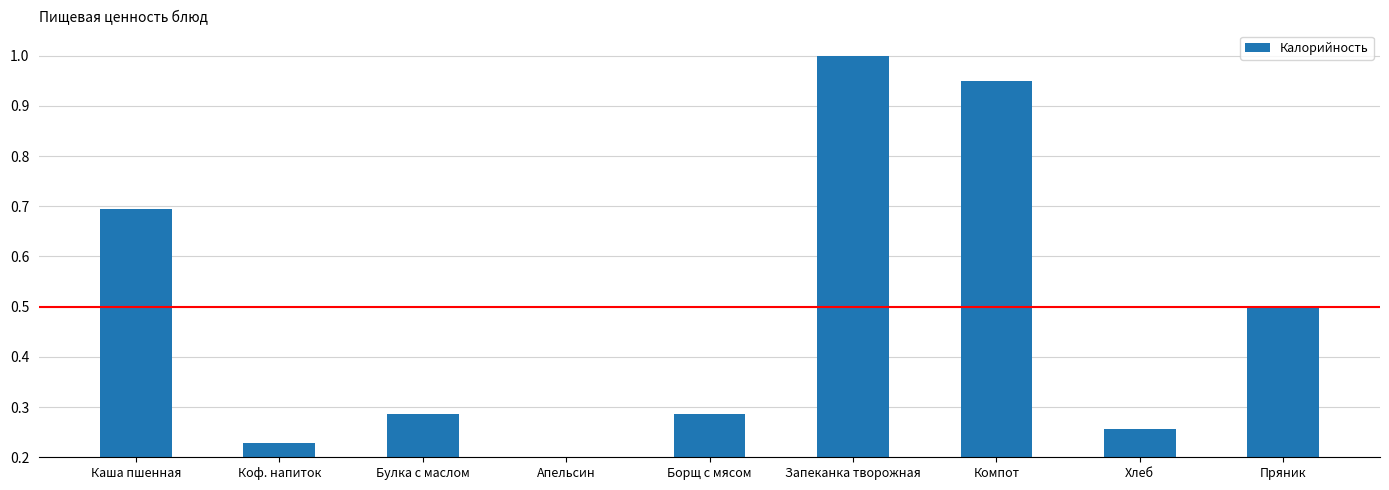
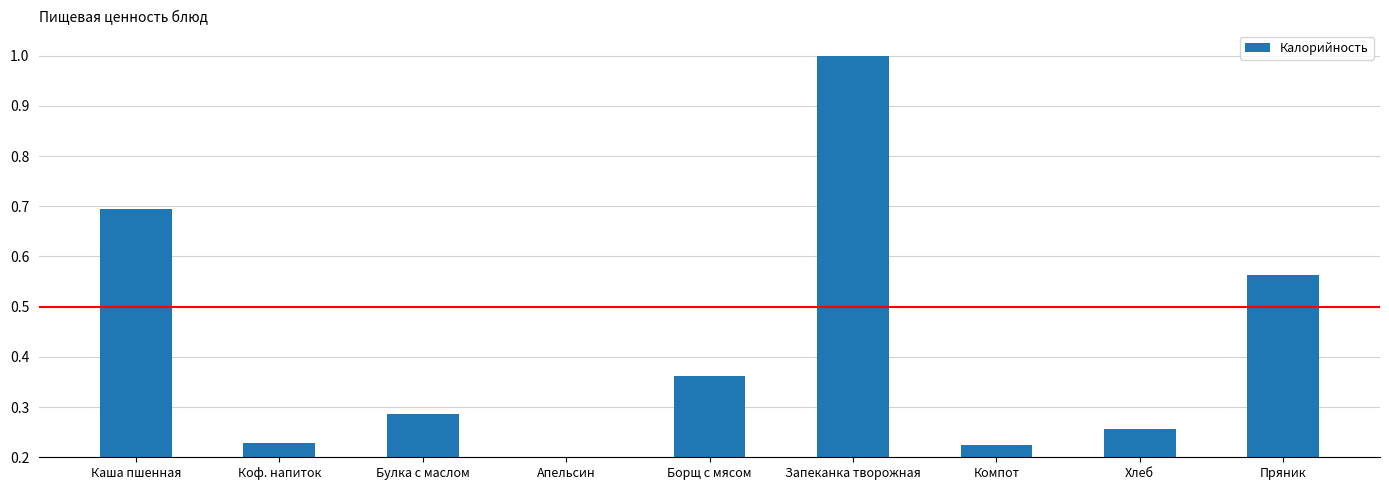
  {
    "Каша пшенная": 0.70,
    "Коф. напиток": 0.23,
    "Булка с маслом": 0.29,
-   "Борщ с мясом": 0.29,
+   "Борщ с мясом": 0.36,
    "Запеканка творожная": 1.00,
-   "Компот": 0.95,
+   "Компот": 0.22,
    "Хлеб": 0.26,
-   "Пряник": 0.50
+   "Пряник": 0.56
  }
